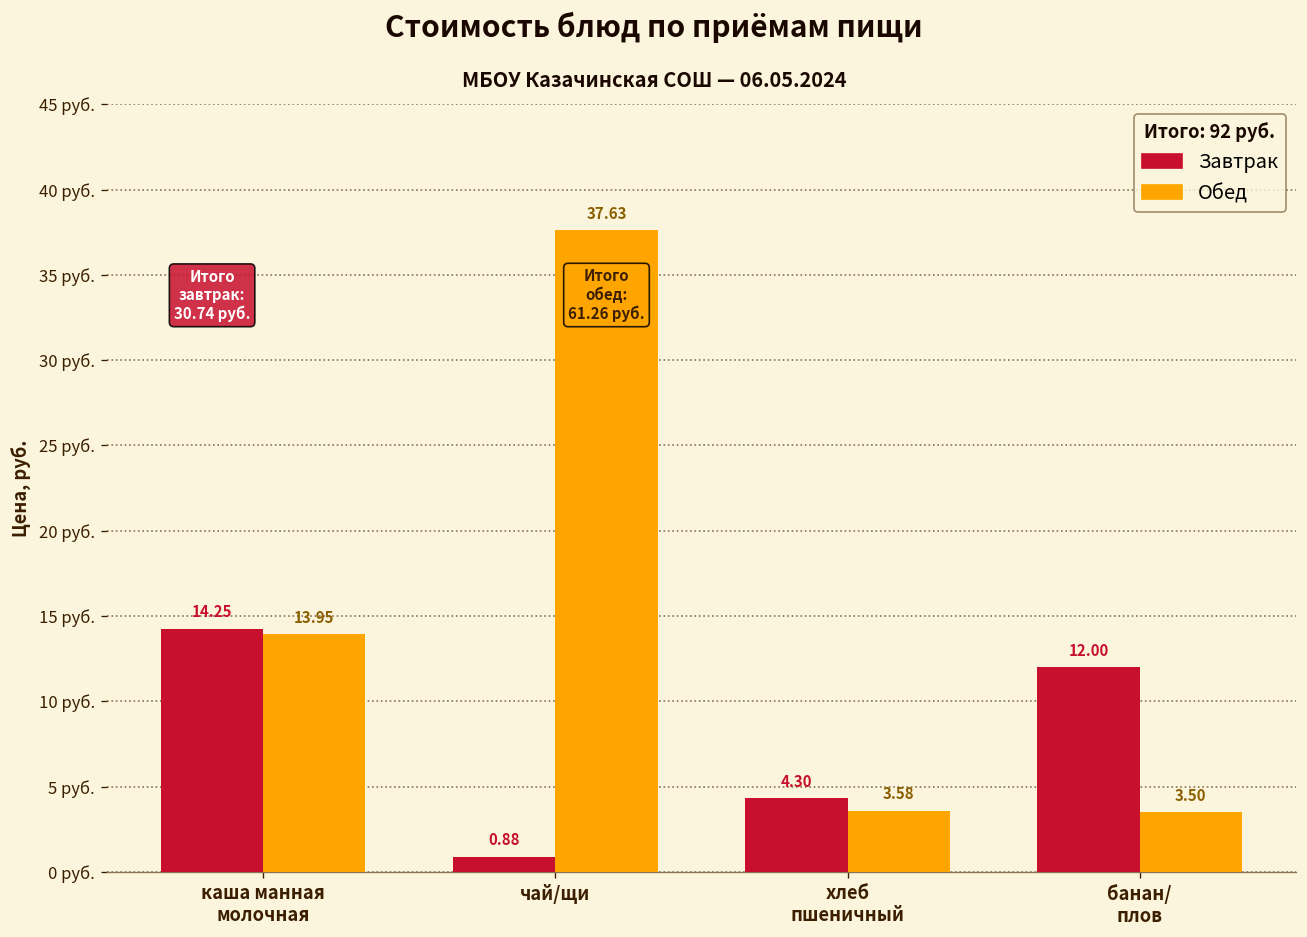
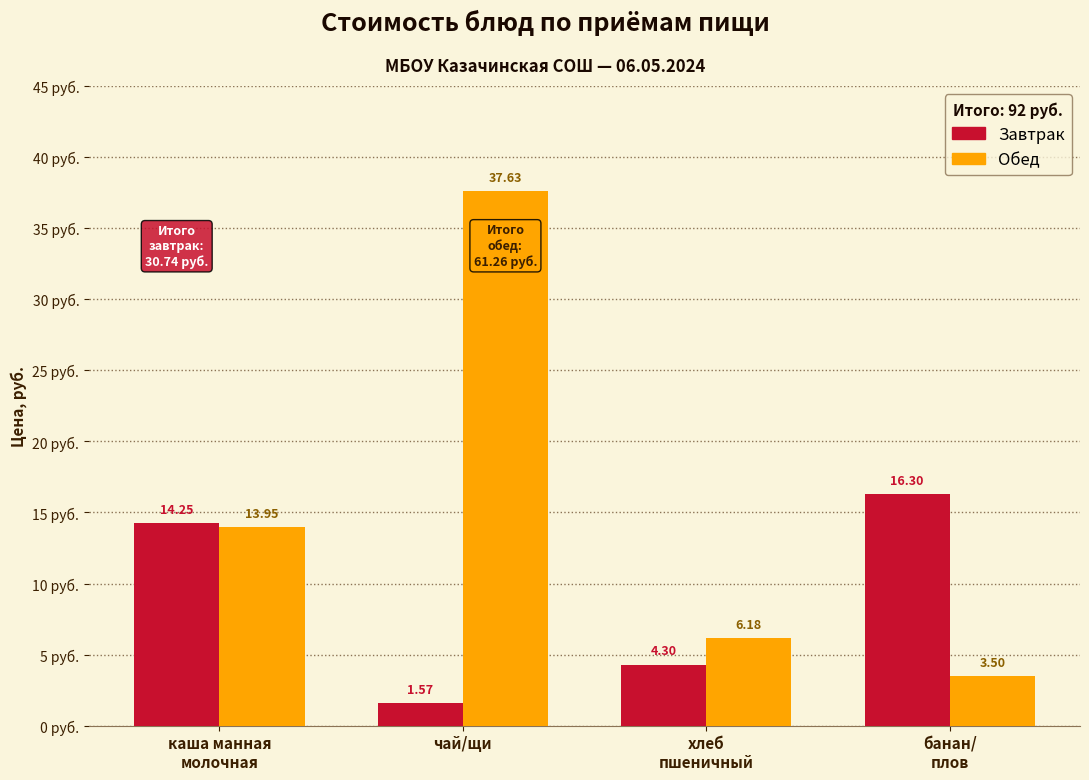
  {
    "Завтрак": {
      "каша манная молочная": 14.25,
-     "чай/щи": 0.88,
+     "чай/щи": 1.57,
      "хлеб пшеничный": 4.30,
-     "банан/ плов": 12.00
+     "банан/ плов": 16.30
    },
    "Обед": {
      "каша манная молочная": 13.95,
      "чай/щи": 37.63,
-     "хлеб пшеничный": 3.58,
+     "хлеб пшеничный": 6.18,
      "банан/ плов": 3.50
    }
  }
